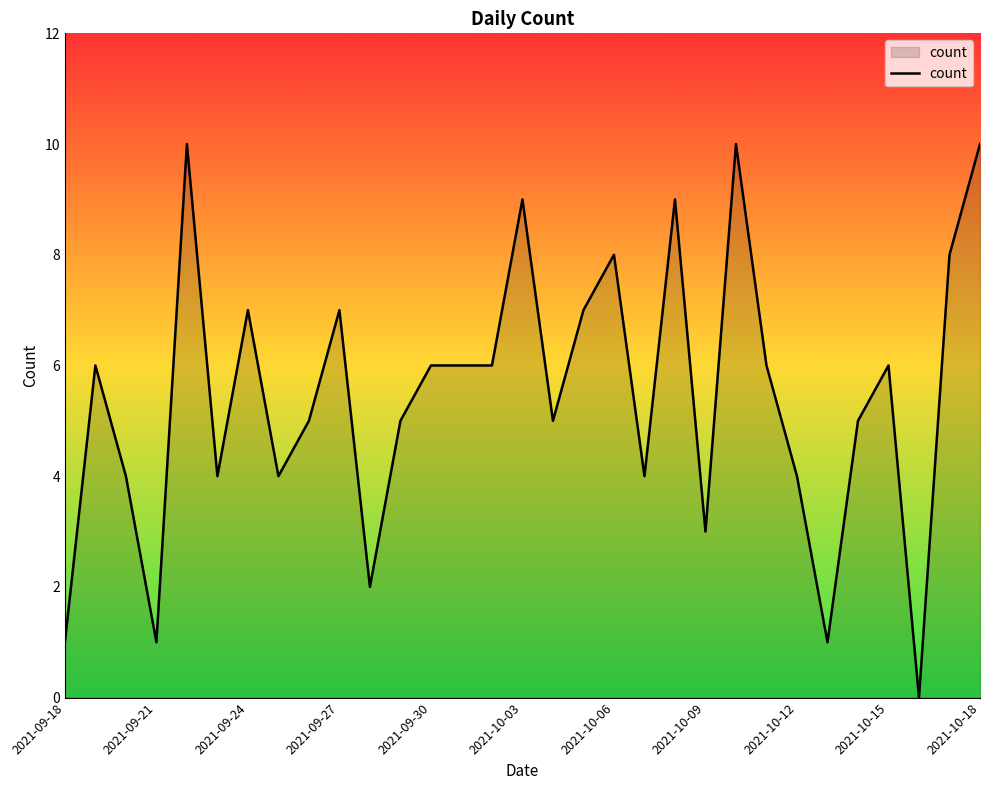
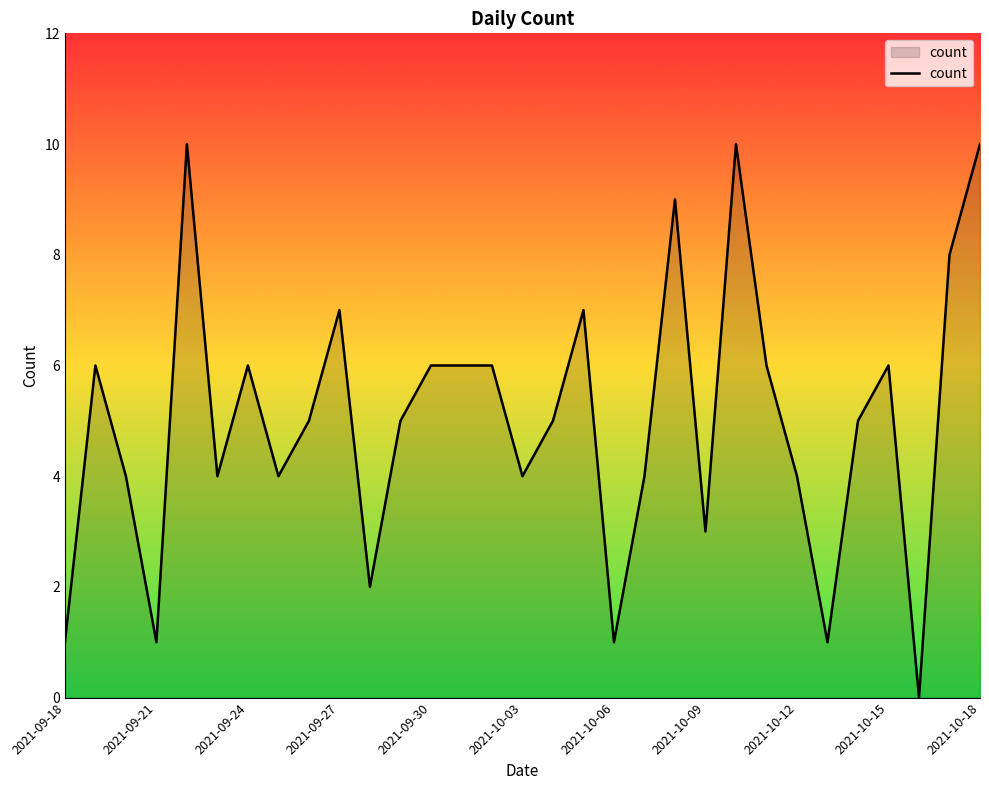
  {
    "2021-09-18": 1,
    "2021-09-21": 1,
-   "2021-09-24": 7,
+   "2021-09-24": 6,
    "2021-09-27": 7,
    "2021-09-30": 6,
-   "2021-10-03": 9,
-   "2021-10-06": 8,
+   "2021-10-03": 4,
+   "2021-10-06": 1,
    "2021-10-09": 3,
    "2021-10-12": 4,
    "2021-10-15": 6,
    "2021-10-18": 10
  }
